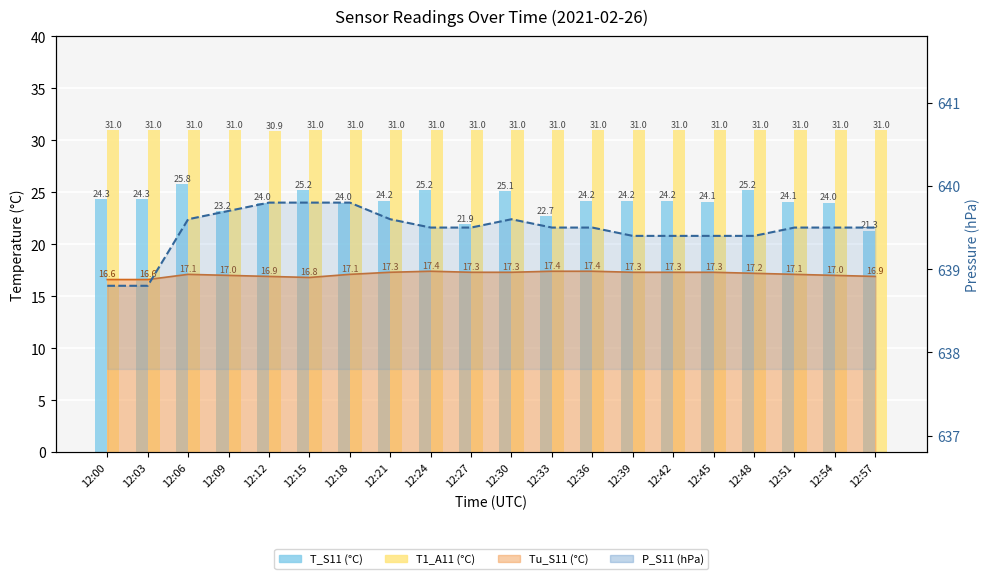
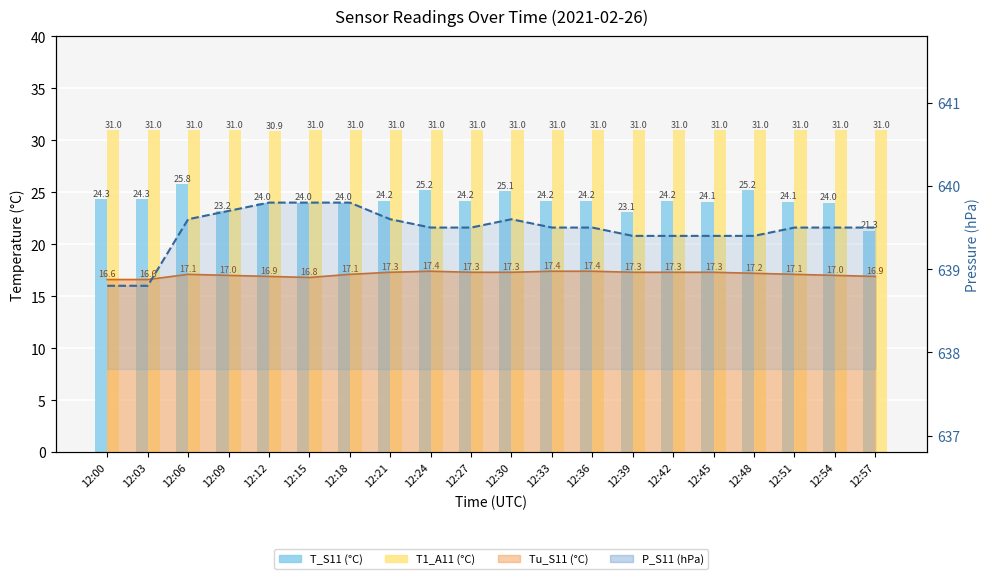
  {
    "T_S11 (°C)": {
      "12:00": 24.3,
      "12:03": 24.3,
      "12:06": 25.8,
-     "12:15": 25.2,
+     "12:15": 24.0,
      "12:21": 24.2,
      "12:24": 25.2,
-     "12:27": 21.9,
+     "12:27": 24.2,
      "12:30": 25.1,
-     "12:33": 22.7,
+     "12:33": 24.2,
      "12:36": 24.2,
-     "12:39": 24.2,
+     "12:39": 23.1,
      "12:42": 24.2,
      "12:45": 24.1,
      "12:48": 25.2,
      "12:51": 24.1,
      "12:54": 24.0
    }
  }
